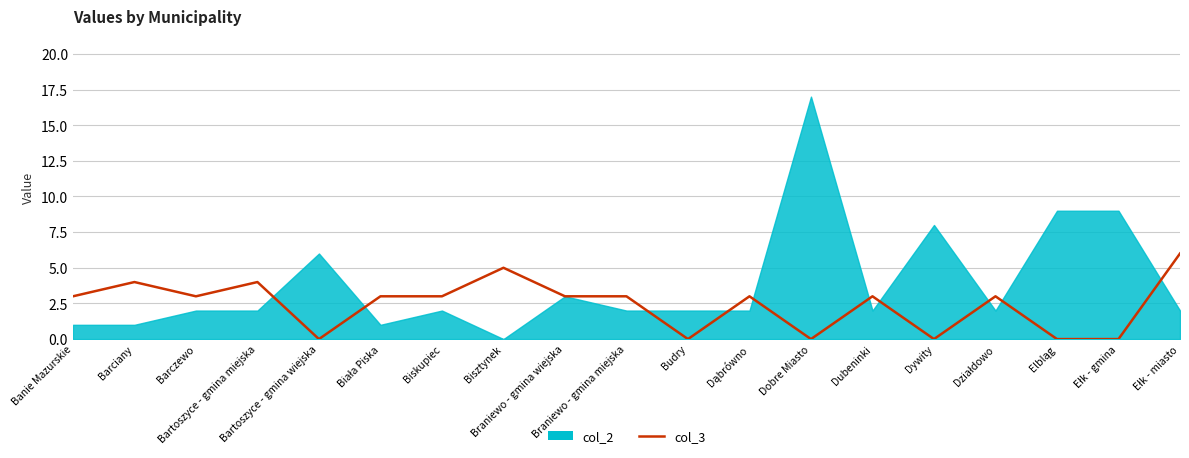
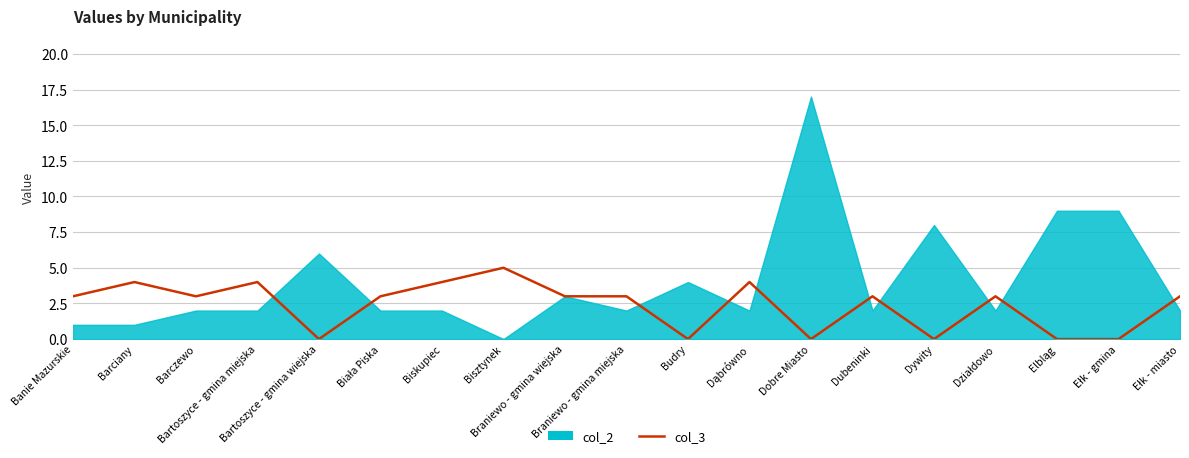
  {
    "col_3": {
      "Banie Mazurskie": 3,
      "Barciany": 4,
      "Barczewo": 3,
      "Bartoszyce - gmina miejska": 4,
      "Bartoszyce - gmina wiejska": 0,
      "Biała Piska": 3,
-     "Biskupiec": 3,
+     "Biskupiec": 4,
      "Bisztynek": 5,
      "Braniewo - gmina miejska": 3,
      "Budry": 0,
-     "Dąbrówno": 3,
+     "Dąbrówno": 4,
      "Dobre Miasto": 0,
      "Dubeninki": 3,
      "Dywity": 0,
      "Działdowo": 3,
      "Elbląg": 0,
      "Ełk - gmina": 0,
-     "Ełk - miasto": 6
+     "Ełk - miasto": 3
    },
    "col_2": {
      "Banie Mazurskie": 1,
      "Barciany": 1,
      "Barczewo": 2,
      "Bartoszyce - gmina miejska": 2,
      "Bartoszyce - gmina wiejska": 6,
-     "Biała Piska": 1,
+     "Biała Piska": 2,
      "Biskupiec": 2,
      "Bisztynek": 0,
      "Braniewo - gmina miejska": 2,
-     "Budry": 2,
+     "Budry": 4,
      "Dąbrówno": 2,
      "Dobre Miasto": 17,
      "Dubeninki": 2,
      "Dywity": 8,
      "Działdowo": 2,
      "Elbląg": 9,
      "Ełk - gmina": 9,
      "Ełk - miasto": 2
    }
  }
